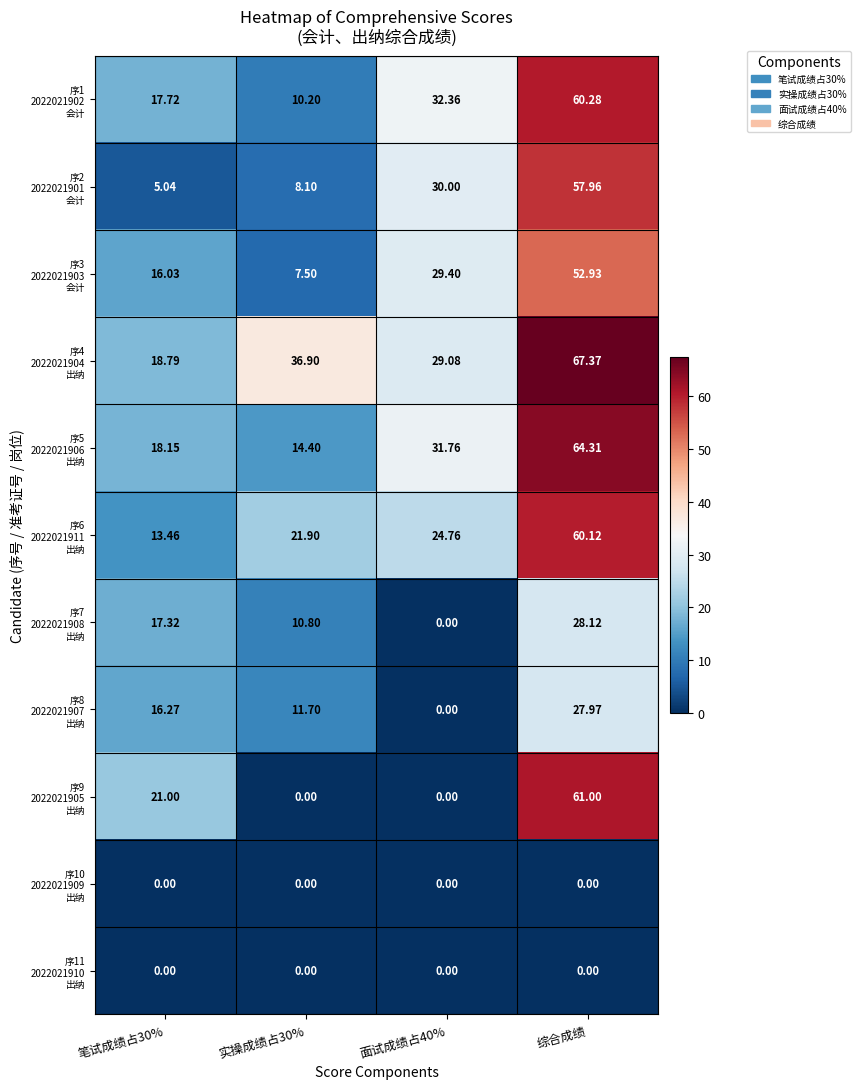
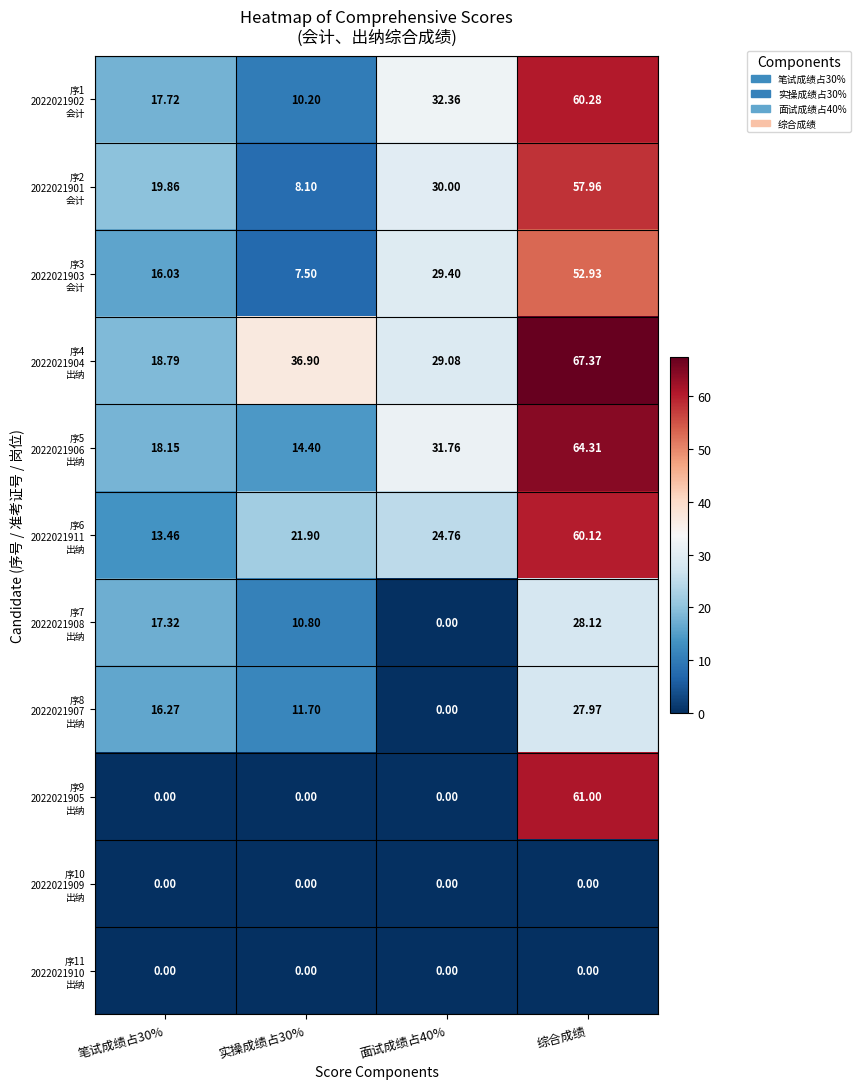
  {
    "序1 2022021902 会计": {
      "笔试成绩占30%": 17.72,
      "实操成绩占30%": 10.20,
      "面试成绩占40%": 32.36,
      "综合成绩": 60.28
    },
    "序2 2022021901 会计": {
-     "笔试成绩占30%": 5.04,
+     "笔试成绩占30%": 19.86,
      "实操成绩占30%": 8.10,
      "面试成绩占40%": 30.00,
      "综合成绩": 57.96
    },
    "序3 2022021903 会计": {
      "笔试成绩占30%": 16.03,
      "实操成绩占30%": 7.50,
      "面试成绩占40%": 29.40,
      "综合成绩": 52.93
    },
    "序4 2022021904 出纳": {
      "笔试成绩占30%": 18.79,
      "实操成绩占30%": 36.90,
      "面试成绩占40%": 29.08,
      "综合成绩": 67.37
    },
    "序5 2022021906 出纳": {
      "笔试成绩占30%": 18.15,
      "实操成绩占30%": 14.40,
      "面试成绩占40%": 31.76,
      "综合成绩": 64.31
    },
    "序6 2022021911 出纳": {
      "笔试成绩占30%": 13.46,
      "实操成绩占30%": 21.90,
      "面试成绩占40%": 24.76,
      "综合成绩": 60.12
    },
    "序7 2022021908 出纳": {
      "笔试成绩占30%": 17.32,
      "实操成绩占30%": 10.80,
      "面试成绩占40%": 0.00,
      "综合成绩": 28.12
    },
    "序8 2022021907 出纳": {
      "笔试成绩占30%": 16.27,
      "实操成绩占30%": 11.70,
      "面试成绩占40%": 0.00,
      "综合成绩": 27.97
    },
    "序9 2022021905 出纳": {
-     "笔试成绩占30%": 21.00,
+     "笔试成绩占30%": 0.00,
      "实操成绩占30%": 0.00,
      "面试成绩占40%": 0.00,
      "综合成绩": 61.00
    },
    "序10 2022021909 出纳": {
      "笔试成绩占30%": 0.00,
      "实操成绩占30%": 0.00,
      "面试成绩占40%": 0.00,
      "综合成绩": 0.00
    },
    "序11 2022021910 出纳": {
      "笔试成绩占30%": 0.00,
      "实操成绩占30%": 0.00,
      "面试成绩占40%": 0.00,
      "综合成绩": 0.00
    }
  }
